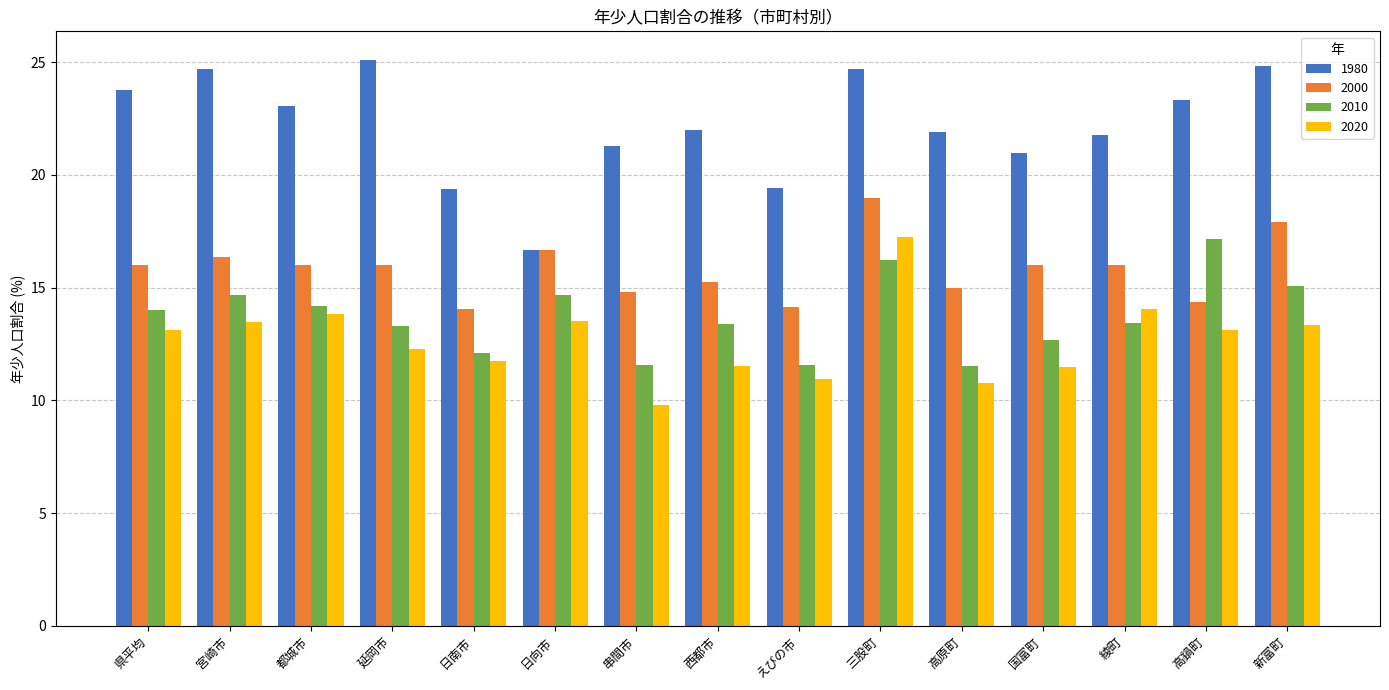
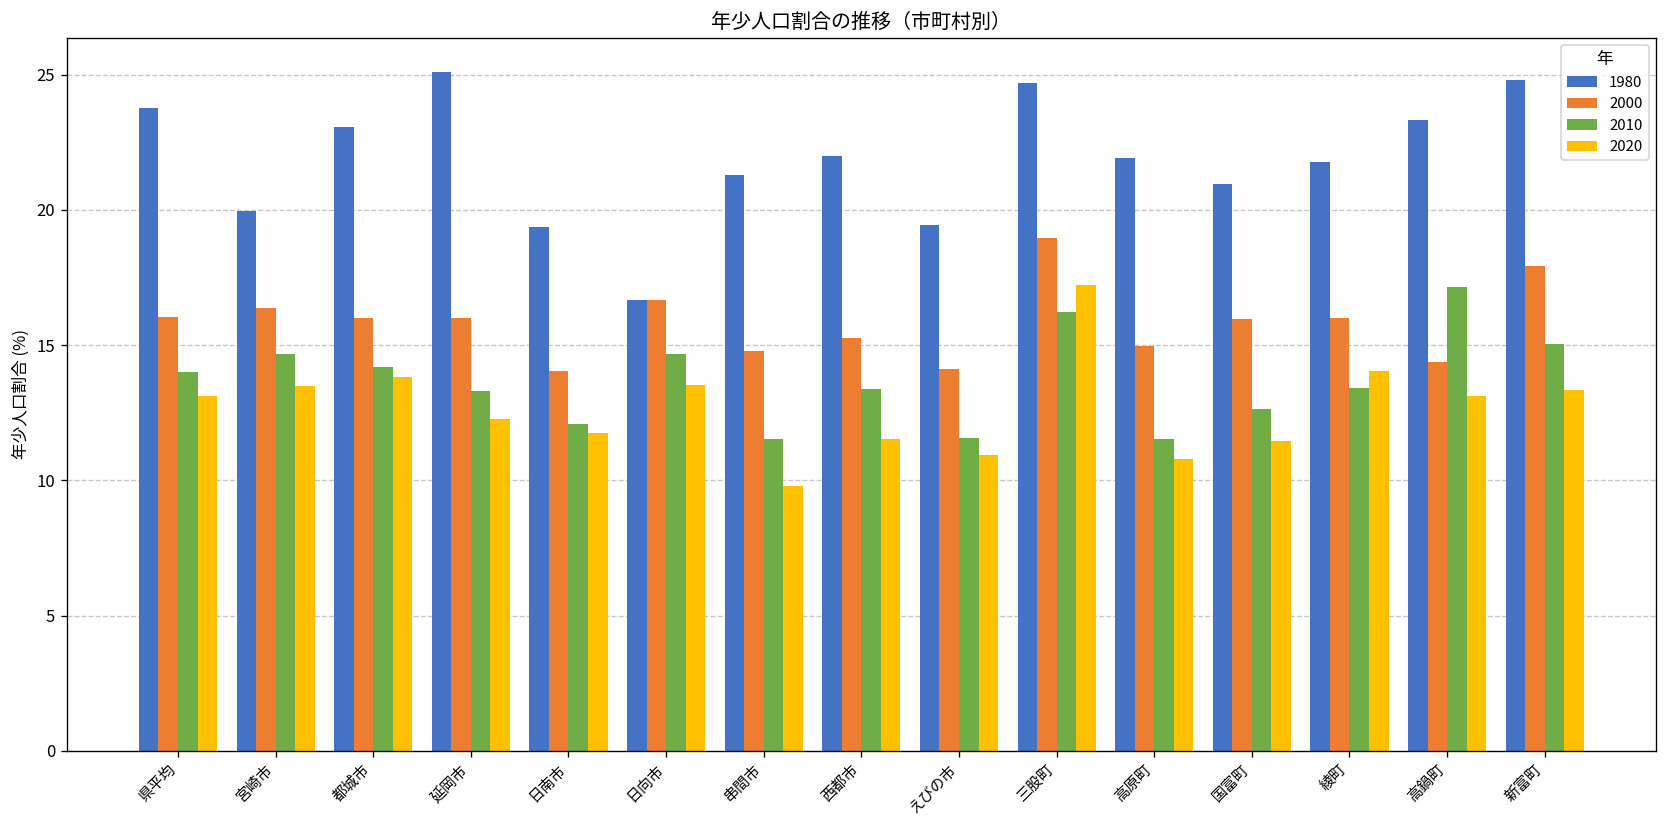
  {
    "1980": {
      "県平均": 23.8,
-     "宮崎市": 24.7,
+     "宮崎市": 20.0,
      "都城市": 23.1,
      "延岡市": 25.1,
      "日南市": 19.4,
      "日向市": 16.7,
      "串間市": 21.3,
      "西都市": 22.0,
      "えびの市": 19.4,
      "三股町": 24.7,
      "高原町": 21.9,
      "国富町": 21.0,
      "綾町": 21.8,
      "高鍋町": 23.3,
      "新富町": 24.8
    },
    "2000": {
      "県平均": 16.0,
      "宮崎市": 16.4,
      "都城市": 16.0,
      "延岡市": 16.0,
      "日南市": 14.0,
      "日向市": 16.7,
      "串間市": 14.8,
      "西都市": 15.3,
      "えびの市": 14.1,
      "三股町": 19.0,
      "高原町": 15.0,
      "国富町": 16.0,
      "綾町": 16.0,
      "高鍋町": 14.4,
      "新富町": 17.9
    },
    "2010": {
      "県平均": 14.0,
      "宮崎市": 14.7,
      "都城市": 14.2,
      "延岡市": 13.3,
      "日南市": 12.1,
      "日向市": 14.7,
      "串間市": 11.5,
      "西都市": 13.4,
      "えびの市": 11.6,
      "三股町": 16.2,
      "高原町": 11.5,
      "国富町": 12.7,
      "綾町": 13.4,
      "高鍋町": 17.2,
      "新富町": 15.1
    },
    "2020": {
      "県平均": 13.1,
      "宮崎市": 13.5,
      "都城市": 13.8,
      "延岡市": 12.3,
      "日南市": 11.8,
      "日向市": 13.5,
      "串間市": 9.8,
      "西都市": 11.5,
      "えびの市": 10.9,
      "三股町": 17.2,
      "高原町": 10.8,
      "国富町": 11.5,
      "綾町": 14.0,
      "高鍋町": 13.1,
      "新富町": 13.4
    }
  }
